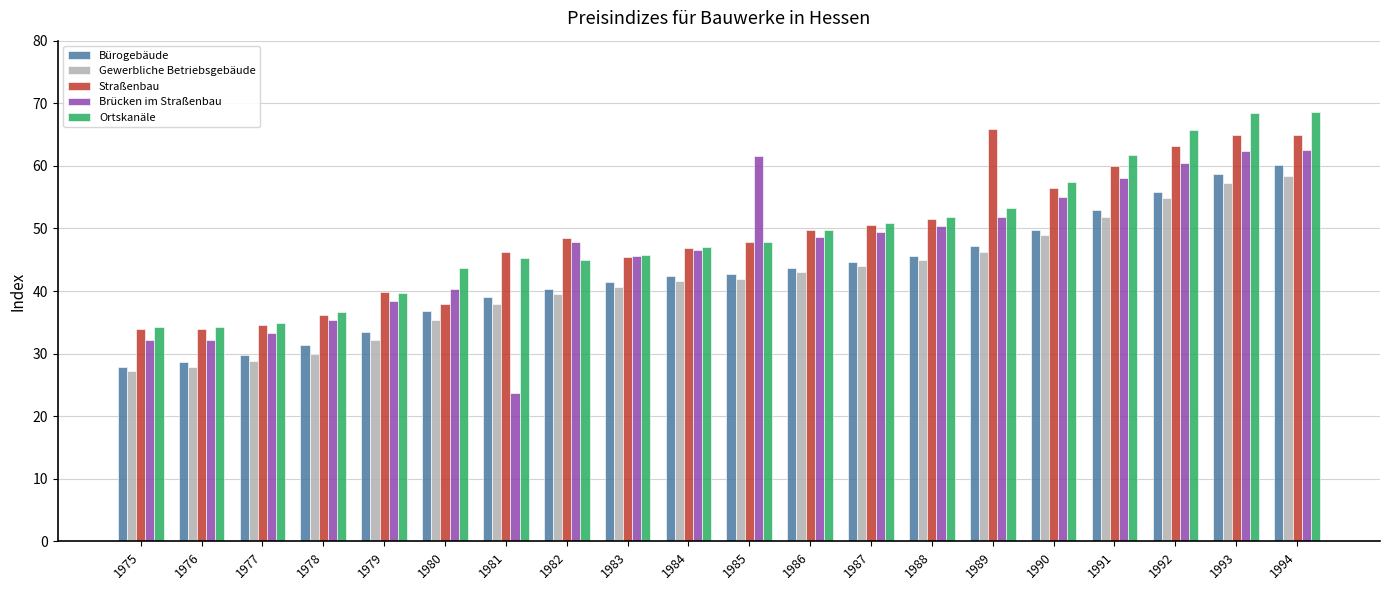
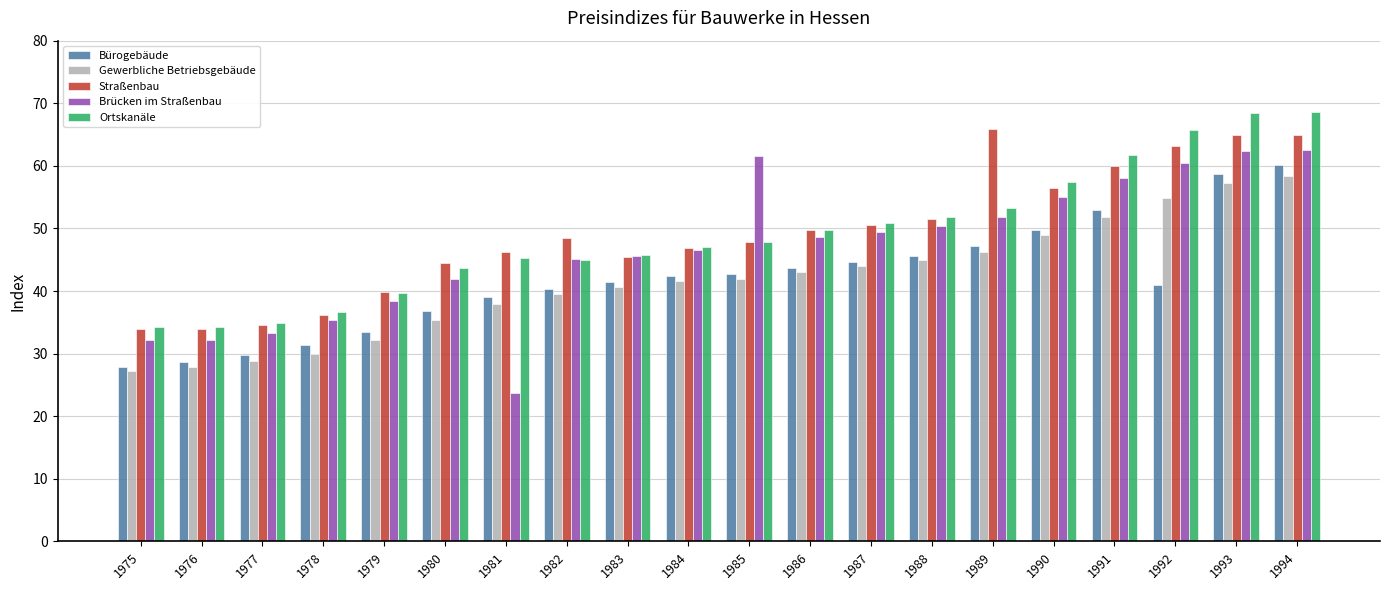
  {
    "Bürogebäude": {
      "1975": 28,
      "1976": 29,
      "1977": 30,
      "1978": 31,
      "1979": 34,
      "1980": 37,
      "1981": 39,
      "1982": 40,
      "1983": 42,
      "1984": 42,
      "1985": 43,
      "1986": 44,
      "1987": 45,
      "1988": 46,
      "1989": 47,
      "1990": 50,
      "1991": 53,
-     "1992": 56,
+     "1992": 41,
      "1993": 59,
      "1994": 60
    },
    "Gewerbliche Betriebsgebäude": {
      "1975": 27,
      "1976": 28,
      "1977": 29,
      "1978": 30,
      "1979": 32,
      "1980": 35,
      "1981": 38,
      "1982": 40,
      "1983": 41,
      "1984": 42,
      "1985": 42,
      "1986": 43,
      "1987": 44,
      "1988": 45,
      "1989": 46,
      "1990": 49,
      "1991": 52,
      "1992": 55,
      "1993": 57,
      "1994": 58
    },
    "Straßenbau": {
      "1975": 34,
      "1976": 34,
      "1977": 35,
      "1978": 36,
      "1979": 40,
-     "1980": 38,
+     "1980": 44,
      "1981": 46,
      "1982": 48,
      "1983": 46,
      "1984": 47,
      "1985": 48,
      "1986": 50,
      "1987": 51,
      "1988": 52,
      "1989": 66,
      "1990": 56,
      "1991": 60,
      "1992": 63,
      "1993": 65,
      "1994": 65
    },
    "Brücken im Straßenbau": {
      "1975": 32,
      "1976": 32,
      "1977": 33,
      "1978": 35,
      "1979": 38,
-     "1980": 40,
+     "1980": 42,
      "1981": 24,
-     "1982": 48,
+     "1982": 45,
      "1983": 46,
      "1984": 47,
      "1985": 62,
      "1986": 49,
      "1987": 49,
      "1988": 50,
      "1989": 52,
      "1990": 55,
      "1991": 58,
      "1992": 61,
      "1993": 62,
      "1994": 63
    },
    "Ortskanäle": {
      "1975": 34,
      "1976": 34,
      "1977": 35,
      "1978": 37,
      "1979": 40,
      "1980": 44,
      "1981": 45,
      "1982": 45,
      "1983": 46,
      "1984": 47,
      "1985": 48,
      "1986": 50,
      "1987": 51,
      "1988": 52,
      "1989": 53,
      "1990": 57,
      "1991": 62,
      "1992": 66,
      "1993": 68,
      "1994": 69
    }
  }
